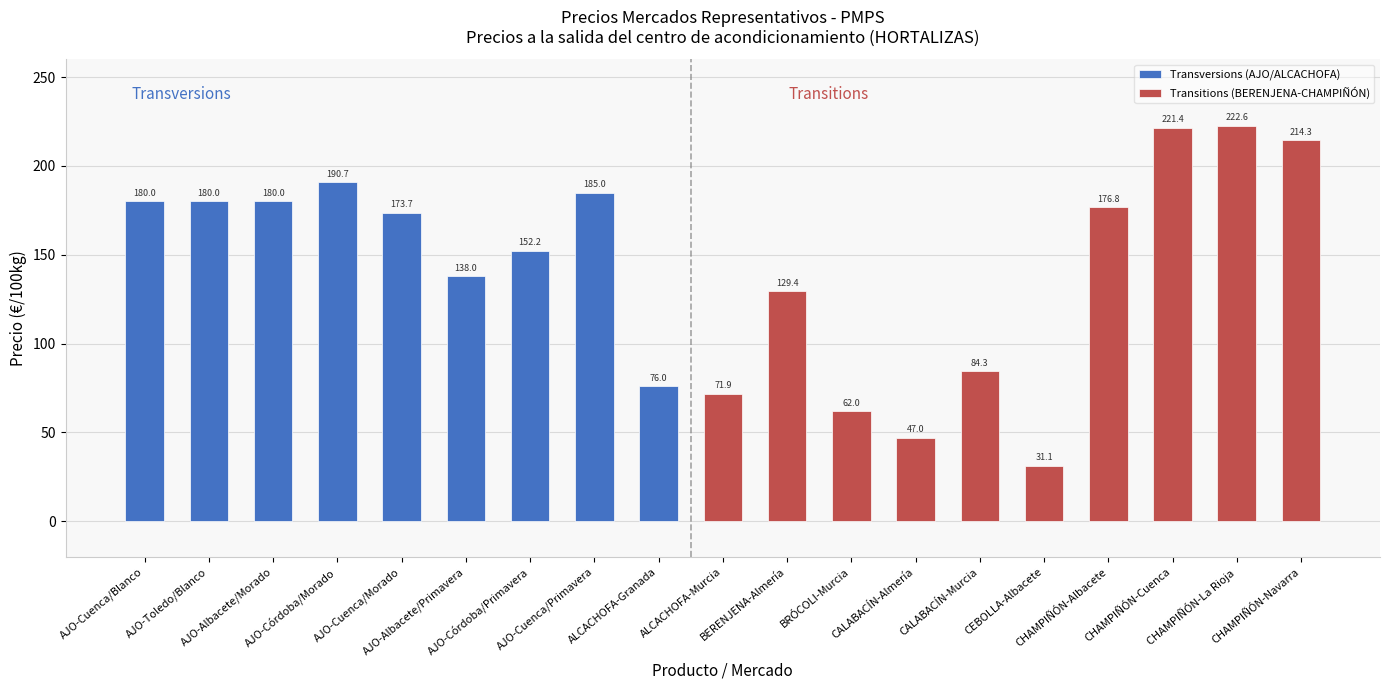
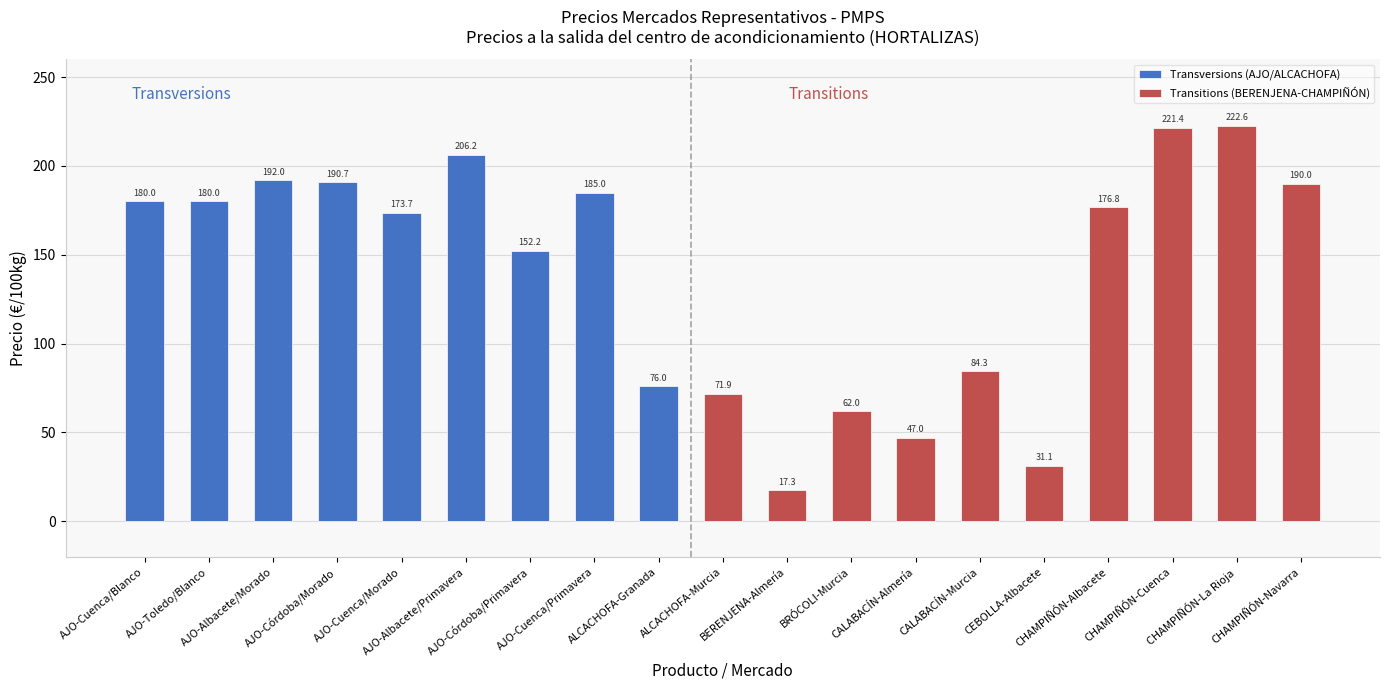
  {
    "Transversions (AJO/ALCACHOFA)": {
      "AJO-Cuenca/Blanco": 180.0,
      "AJO-Toledo/Blanco": 180.0,
-     "AJO-Albacete/Morado": 180.0,
+     "AJO-Albacete/Morado": 192.0,
      "AJO-Córdoba/Morado": 190.7,
      "AJO-Cuenca/Morado": 173.7,
-     "AJO-Albacete/Primavera": 138.0,
+     "AJO-Albacete/Primavera": 206.2,
      "AJO-Córdoba/Primavera": 152.2,
      "AJO-Cuenca/Primavera": 185.0,
      "ALCACHOFA-Granada": 76.0
    },
    "Transitions (BERENJENA-CHAMPIÑÓN)": {
      "ALCACHOFA-Murcia": 71.9,
-     "BERENJENA-Almería": 129.4,
+     "BERENJENA-Almería": 17.3,
      "BRÓCOLI-Murcia": 62.0,
      "CALABACÍN-Almería": 47.0,
      "CALABACÍN-Murcia": 84.3,
      "CEBOLLA-Albacete": 31.1,
      "CHAMPIÑÓN-Albacete": 176.8,
      "CHAMPIÑÓN-Cuenca": 221.4,
      "CHAMPIÑÓN-La Rioja": 222.6,
-     "CHAMPIÑÓN-Navarra": 214.3
+     "CHAMPIÑÓN-Navarra": 190.0
    }
  }
